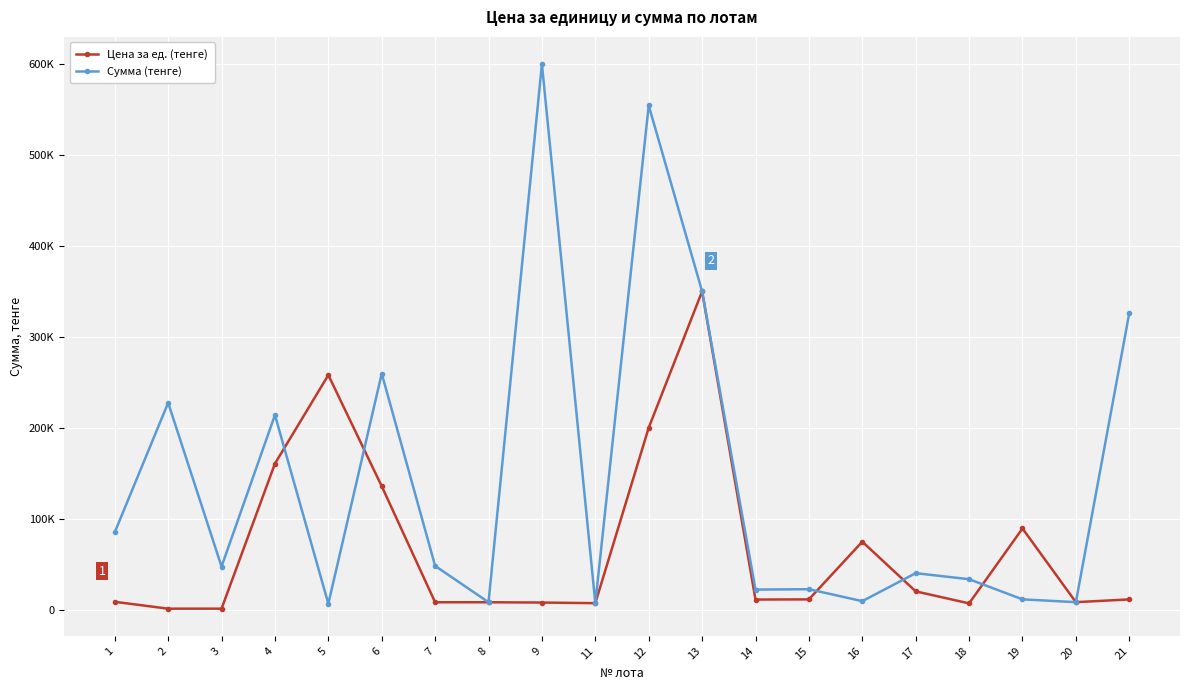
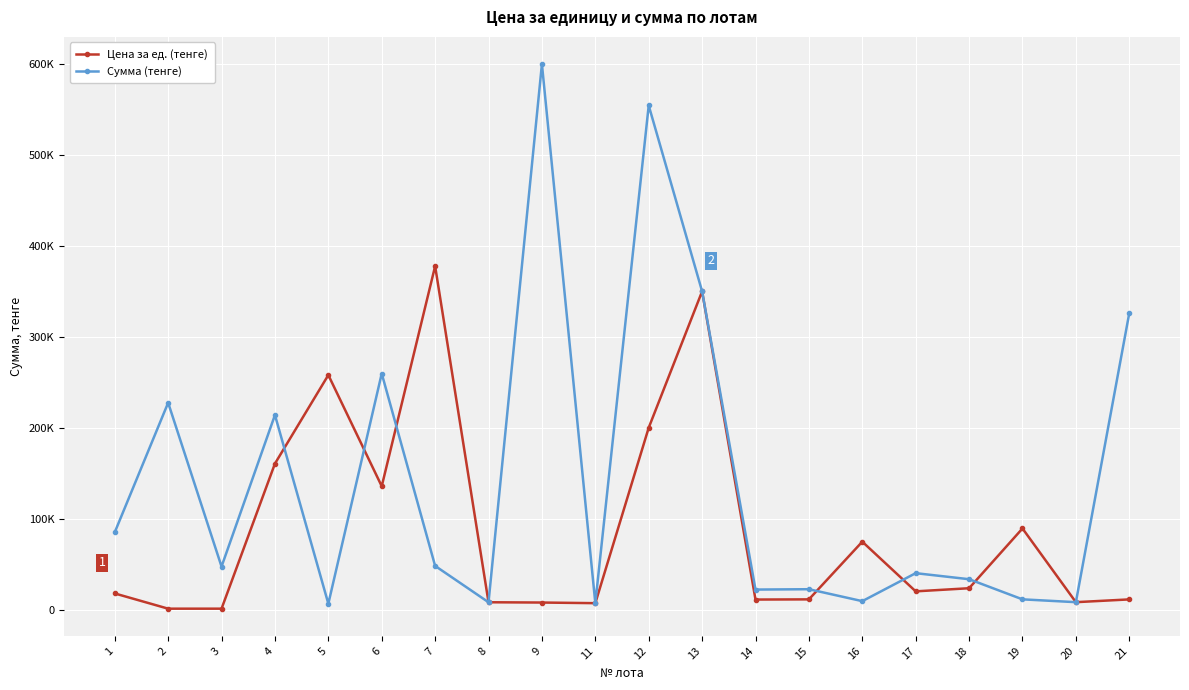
  {
    "Цена за ед. (тенге)": {
-     "1": 10000,
+     "1": 20000,
      "2": 0,
      "3": 0,
      "4": 160000,
      "5": 260000,
      "6": 140000,
-     "7": 10000,
+     "7": 380000,
      "9": 10000,
      "12": 200000,
      "14": 10000,
      "15": 10000,
      "16": 70000,
      "17": 20000,
-     "18": 10000,
+     "18": 20000,
      "19": 90000,
      "21": 10000
    },
    "Сумма (тенге)": {
      "1": 90000,
      "2": 230000,
      "3": 50000,
      "4": 210000,
      "5": 10000,
      "6": 260000,
      "7": 50000,
      "9": 600000,
      "12": 550000,
      "14": 20000,
      "15": 20000,
      "16": 10000,
      "17": 40000,
      "18": 30000,
      "19": 10000,
      "21": 330000
    }
  }
